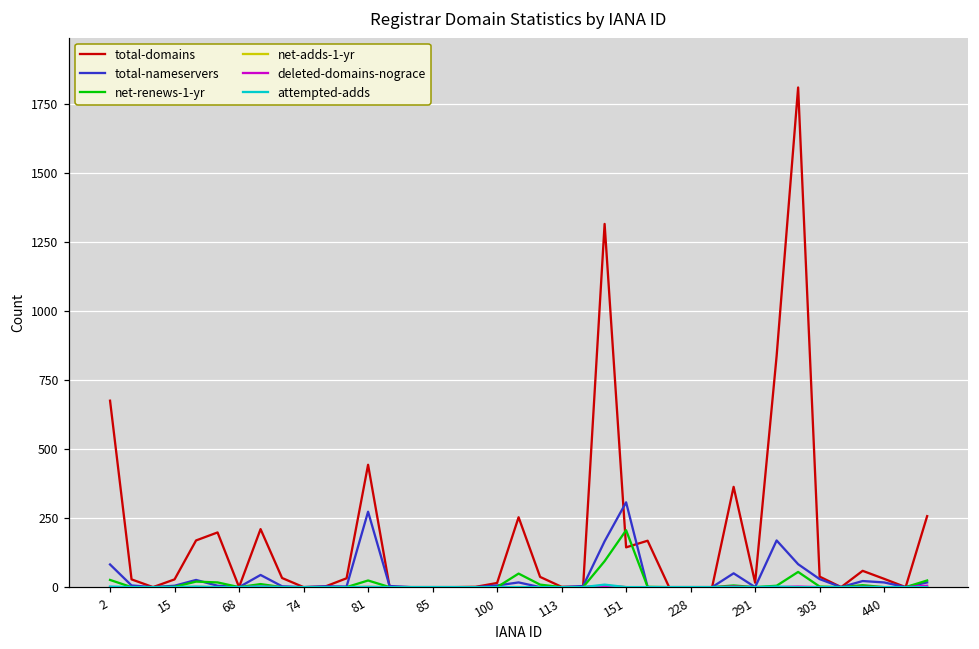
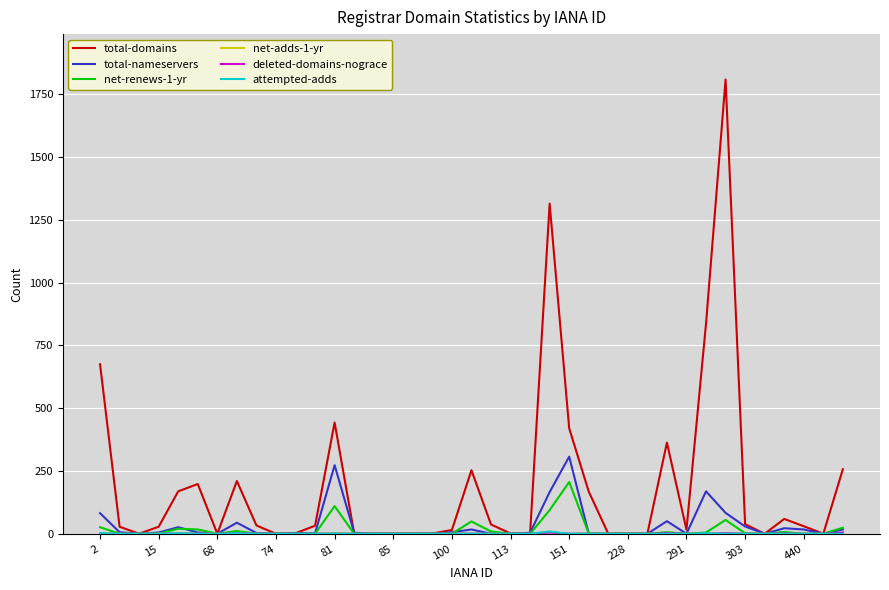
  {
    "total-domains": {
      "15": 30,
      "81": 440,
-     "151": 140,
+     "151": 420,
      "291": 20,
      "440": 30
    },
    "total-nameservers": {
      "81": 270,
      "151": 310,
      "440": 20
    },
    "net-renews-1-yr": {
-     "81": 20,
+     "81": 110,
      "151": 210
    }
  }
